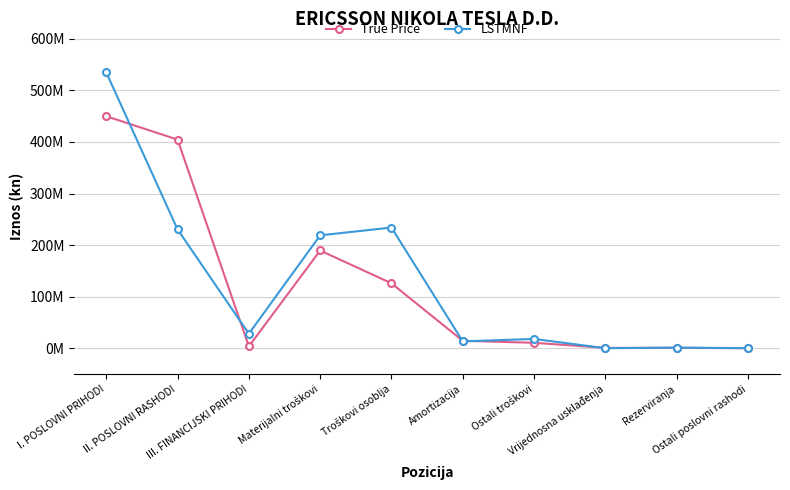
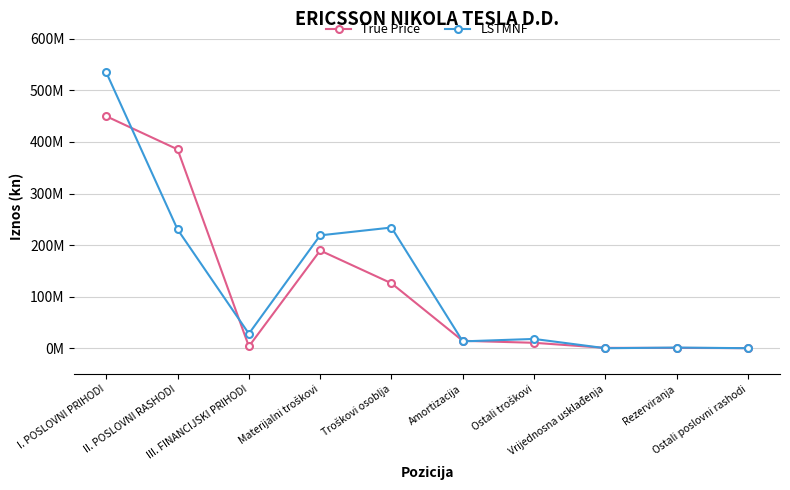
  {
    "True Price": {
      "I. POSLOVNI PRIHODI": 450000000,
-     "II. POSLOVNI RASHODI": 400000000,
+     "II. POSLOVNI RASHODI": 390000000,
      "III. FINANCIJSKI PRIHODI": 0,
      "Materijalni troškovi": 190000000,
      "Troškovi osoblja": 130000000,
      "Ostali troškovi": 10000000
    },
    "LSTMNF": {
      "I. POSLOVNI PRIHODI": 530000000,
      "II. POSLOVNI RASHODI": 230000000,
      "III. FINANCIJSKI PRIHODI": 30000000,
      "Materijalni troškovi": 220000000,
      "Troškovi osoblja": 230000000,
      "Ostali troškovi": 20000000
    }
  }
